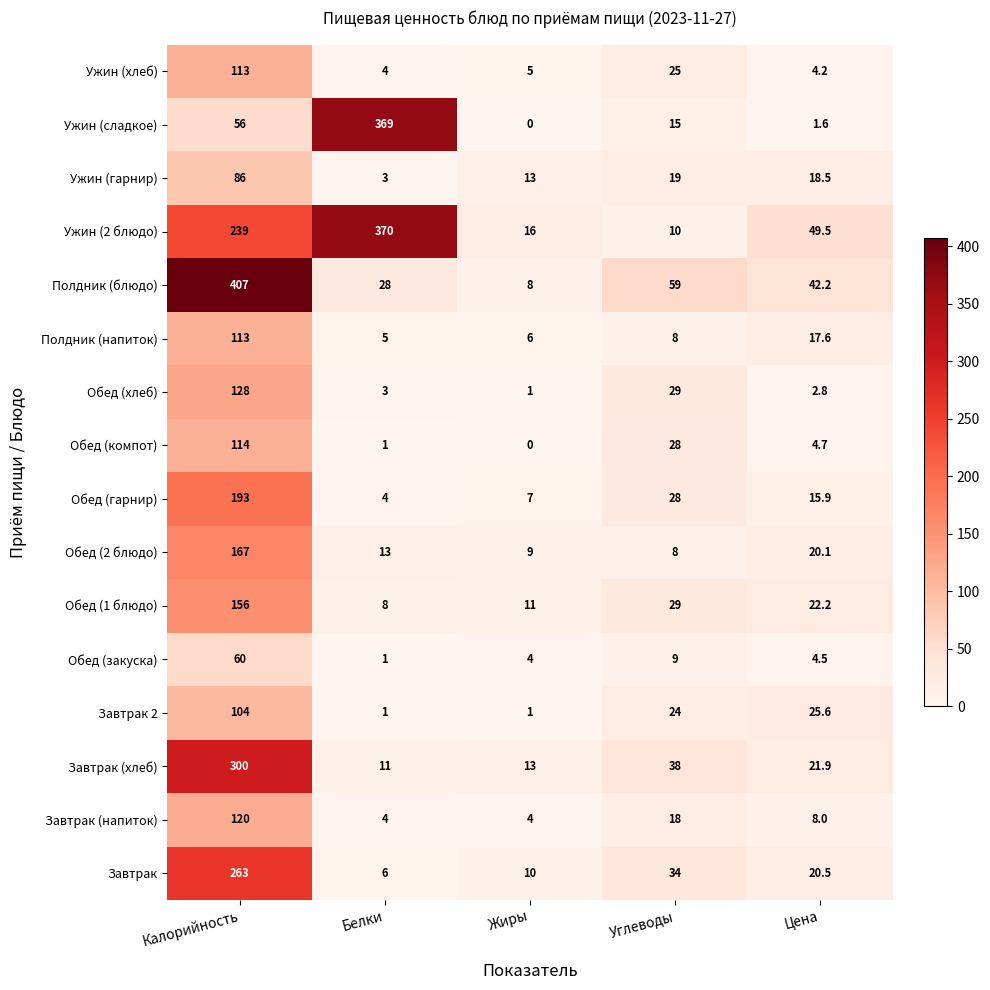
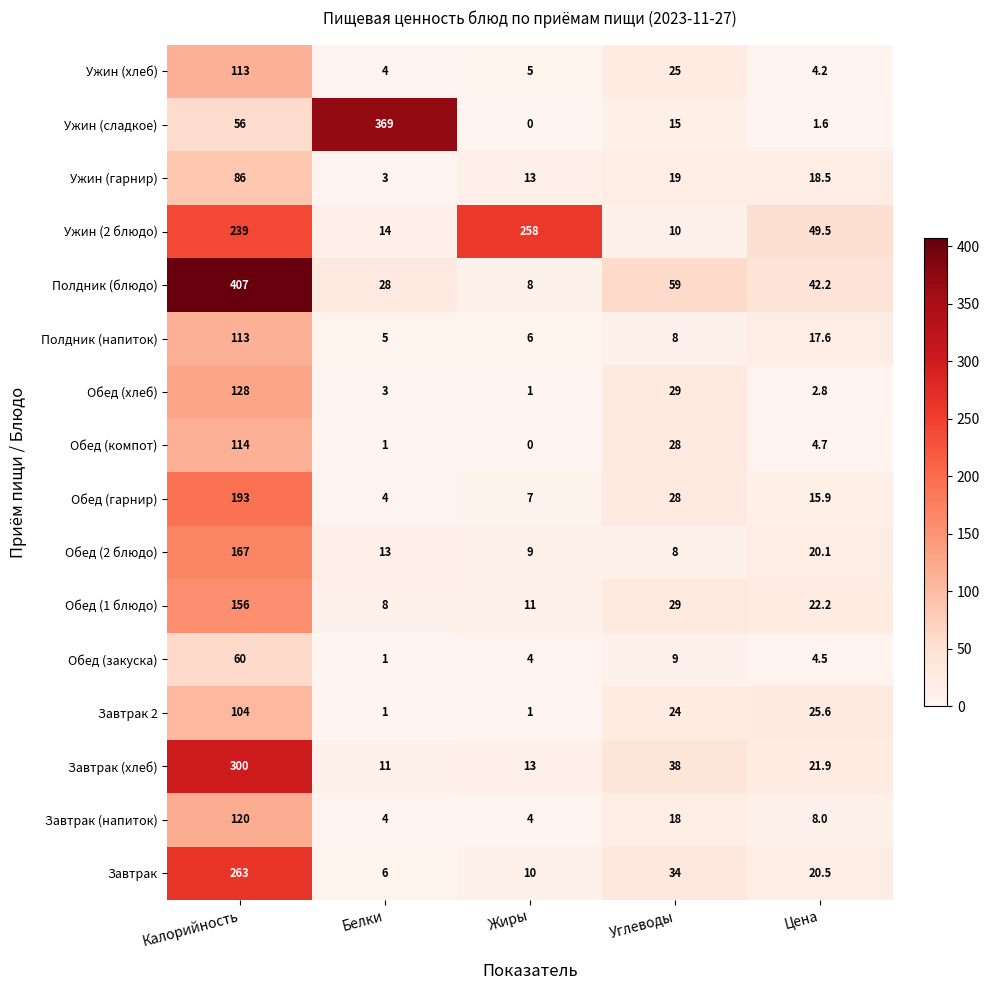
  {
    "Ужин (хлеб)": {
      "Калорийность": 113,
      "Белки": 4,
      "Жиры": 5,
      "Углеводы": 25,
      "Цена": 4.2
    },
    "Ужин (сладкое)": {
      "Калорийность": 56,
      "Белки": 369,
      "Жиры": 0,
      "Углеводы": 15,
      "Цена": 1.6
    },
    "Ужин (гарнир)": {
      "Калорийность": 86,
      "Белки": 3,
      "Жиры": 13,
      "Углеводы": 19,
      "Цена": 18.5
    },
    "Ужин (2 блюдо)": {
      "Калорийность": 239,
-     "Белки": 370,
-     "Жиры": 16,
+     "Белки": 14,
+     "Жиры": 258,
      "Углеводы": 10,
      "Цена": 49.5
    },
    "Полдник (блюдо)": {
      "Калорийность": 407,
      "Белки": 28,
      "Жиры": 8,
      "Углеводы": 59,
      "Цена": 42.2
    },
    "Полдник (напиток)": {
      "Калорийность": 113,
      "Белки": 5,
      "Жиры": 6,
      "Углеводы": 8,
      "Цена": 17.6
    },
    "Обед (хлеб)": {
      "Калорийность": 128,
      "Белки": 3,
      "Жиры": 1,
      "Углеводы": 29,
      "Цена": 2.8
    },
    "Обед (компот)": {
      "Калорийность": 114,
      "Белки": 1,
      "Жиры": 0,
      "Углеводы": 28,
      "Цена": 4.7
    },
    "Обед (гарнир)": {
      "Калорийность": 193,
      "Белки": 4,
      "Жиры": 7,
      "Углеводы": 28,
      "Цена": 15.9
    },
    "Обед (2 блюдо)": {
      "Калорийность": 167,
      "Белки": 13,
      "Жиры": 9,
      "Углеводы": 8,
      "Цена": 20.1
    },
    "Обед (1 блюдо)": {
      "Калорийность": 156,
      "Белки": 8,
      "Жиры": 11,
      "Углеводы": 29,
      "Цена": 22.2
    },
    "Обед (закуска)": {
      "Калорийность": 60,
      "Белки": 1,
      "Жиры": 4,
      "Углеводы": 9,
      "Цена": 4.5
    },
    "Завтрак 2": {
      "Калорийность": 104,
      "Белки": 1,
      "Жиры": 1,
      "Углеводы": 24,
      "Цена": 25.6
    },
    "Завтрак (хлеб)": {
      "Калорийность": 300,
      "Белки": 11,
      "Жиры": 13,
      "Углеводы": 38,
      "Цена": 21.9
    },
    "Завтрак (напиток)": {
      "Калорийность": 120,
      "Белки": 4,
      "Жиры": 4,
      "Углеводы": 18,
      "Цена": 8.0
    },
    "Завтрак": {
      "Калорийность": 263,
      "Белки": 6,
      "Жиры": 10,
      "Углеводы": 34,
      "Цена": 20.5
    }
  }
